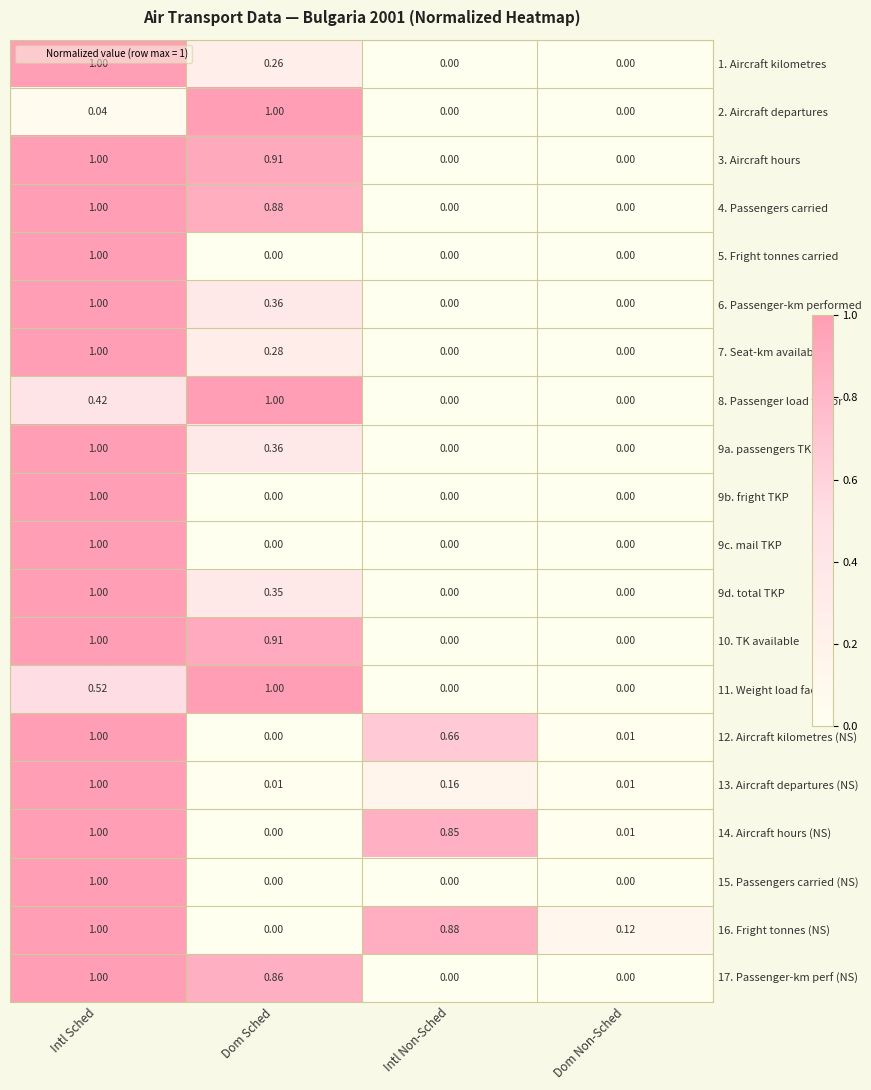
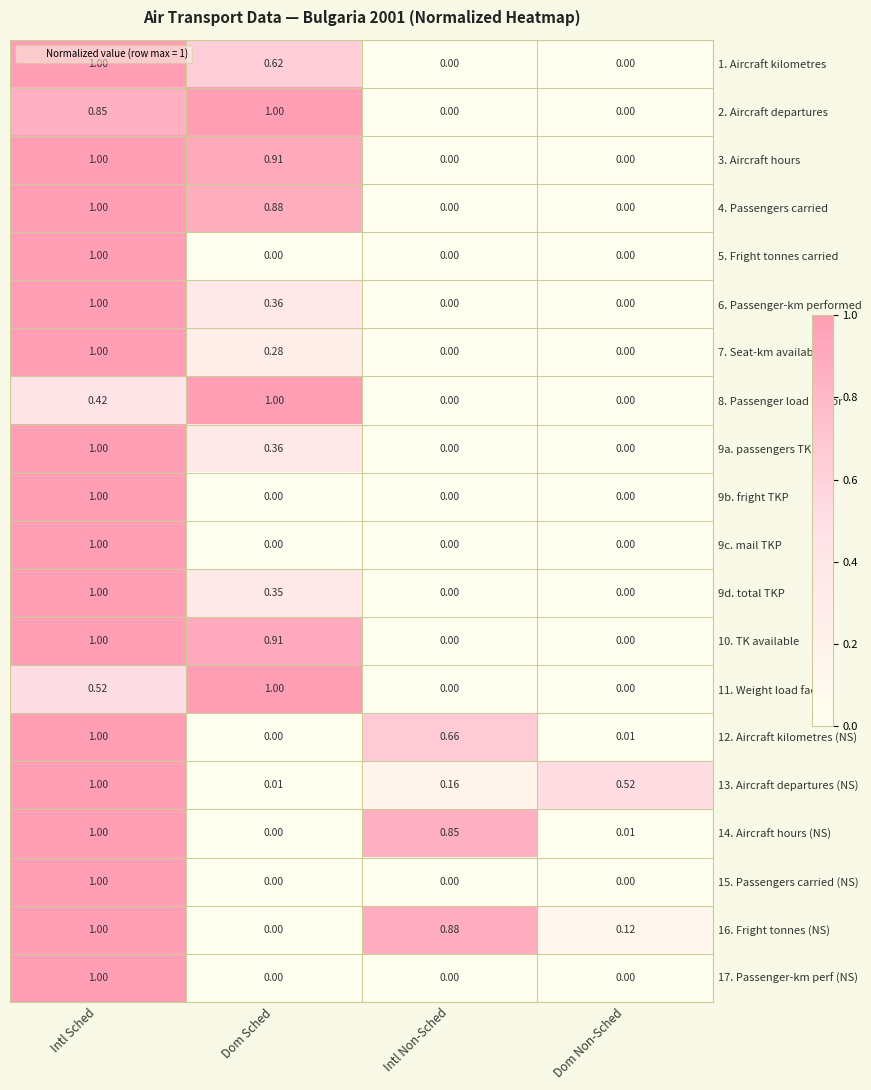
  {
    "1. Aircraft kilometres": {
-     "Dom Sched": 0.26,
+     "Dom Sched": 0.62,
      "Intl Non-Sched": 0.00,
      "Dom Non-Sched": 0.00
    },
    "2. Aircraft departures": {
-     "Intl Sched": 0.04,
+     "Intl Sched": 0.85,
      "Dom Sched": 1.00,
      "Intl Non-Sched": 0.00,
      "Dom Non-Sched": 0.00
    },
    "3. Aircraft hours": {
      "Intl Sched": 1.00,
      "Dom Sched": 0.91,
      "Intl Non-Sched": 0.00,
      "Dom Non-Sched": 0.00
    },
    "4. Passengers carried": {
      "Intl Sched": 1.00,
      "Dom Sched": 0.88,
      "Intl Non-Sched": 0.00,
      "Dom Non-Sched": 0.00
    },
    "5. Fright tonnes carried": {
      "Intl Sched": 1.00,
      "Dom Sched": 0.00,
      "Intl Non-Sched": 0.00,
      "Dom Non-Sched": 0.00
    },
    "6. Passenger-km performed": {
      "Intl Sched": 1.00,
      "Dom Sched": 0.36,
      "Intl Non-Sched": 0.00,
      "Dom Non-Sched": 0.00
    },
    "7. Seat-km available": {
      "Intl Sched": 1.00,
      "Dom Sched": 0.28,
      "Intl Non-Sched": 0.00,
      "Dom Non-Sched": 0.00
    },
    "8. Passenger load factor": {
      "Intl Sched": 0.42,
      "Dom Sched": 1.00,
      "Intl Non-Sched": 0.00,
      "Dom Non-Sched": 0.00
    },
    "9a. passengers TKP": {
      "Intl Sched": 1.00,
      "Dom Sched": 0.36,
      "Intl Non-Sched": 0.00,
      "Dom Non-Sched": 0.00
    },
    "9b. fright TKP": {
      "Intl Sched": 1.00,
      "Dom Sched": 0.00,
      "Intl Non-Sched": 0.00,
      "Dom Non-Sched": 0.00
    },
    "9c. mail TKP": {
      "Intl Sched": 1.00,
      "Dom Sched": 0.00,
      "Intl Non-Sched": 0.00,
      "Dom Non-Sched": 0.00
    },
    "9d. total TKP": {
      "Intl Sched": 1.00,
      "Dom Sched": 0.35,
      "Intl Non-Sched": 0.00,
      "Dom Non-Sched": 0.00
    },
    "10. TK available": {
      "Intl Sched": 1.00,
      "Dom Sched": 0.91,
      "Intl Non-Sched": 0.00,
      "Dom Non-Sched": 0.00
    },
    "11. Weight load factor": {
      "Intl Sched": 0.52,
      "Dom Sched": 1.00,
      "Intl Non-Sched": 0.00,
      "Dom Non-Sched": 0.00
    },
    "12. Aircraft kilometres (NS)": {
      "Intl Sched": 1.00,
      "Dom Sched": 0.00,
      "Intl Non-Sched": 0.66,
      "Dom Non-Sched": 0.01
    },
    "13. Aircraft departures (NS)": {
      "Intl Sched": 1.00,
      "Dom Sched": 0.01,
      "Intl Non-Sched": 0.16,
-     "Dom Non-Sched": 0.01
+     "Dom Non-Sched": 0.52
    },
    "14. Aircraft hours (NS)": {
      "Intl Sched": 1.00,
      "Dom Sched": 0.00,
      "Intl Non-Sched": 0.85,
      "Dom Non-Sched": 0.01
    },
    "15. Passengers carried (NS)": {
      "Intl Sched": 1.00,
      "Dom Sched": 0.00,
      "Intl Non-Sched": 0.00,
      "Dom Non-Sched": 0.00
    },
    "16. Fright tonnes (NS)": {
      "Intl Sched": 1.00,
      "Dom Sched": 0.00,
      "Intl Non-Sched": 0.88,
      "Dom Non-Sched": 0.12
    },
    "17. Passenger-km perf (NS)": {
      "Intl Sched": 1.00,
-     "Dom Sched": 0.86,
+     "Dom Sched": 0.00,
      "Intl Non-Sched": 0.00,
      "Dom Non-Sched": 0.00
    }
  }
